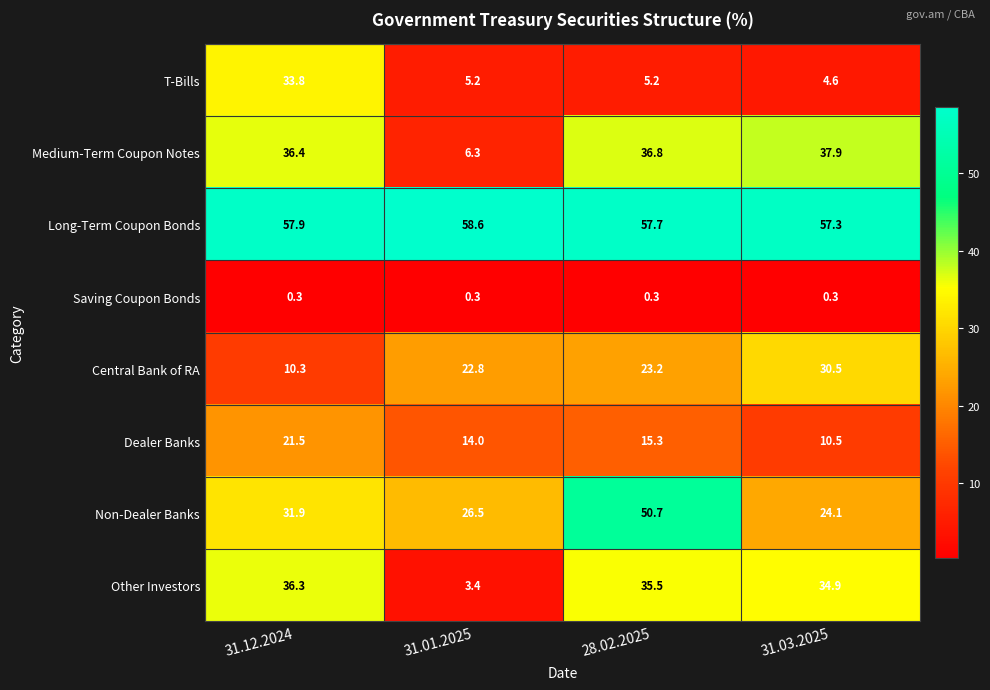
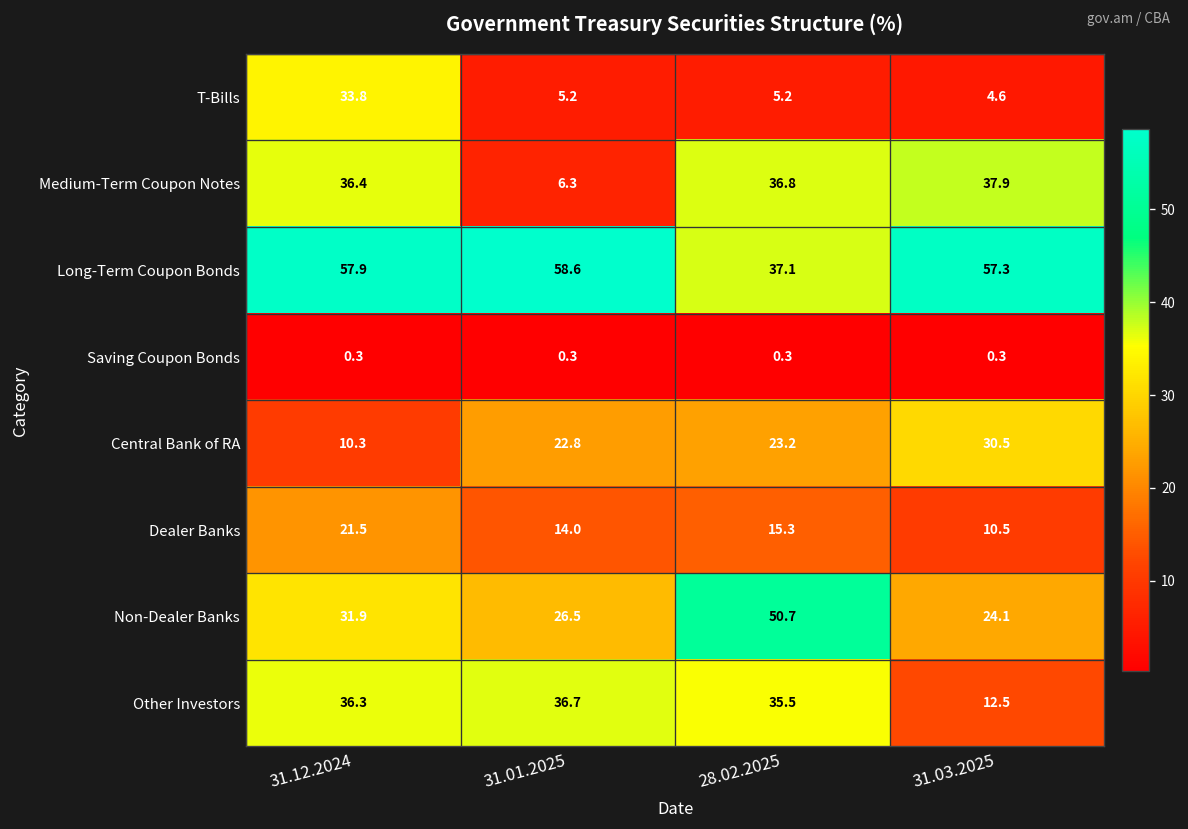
  {
    "T-Bills": {
      "31.12.2024": 33.8,
      "31.01.2025": 5.2,
      "28.02.2025": 5.2,
      "31.03.2025": 4.6
    },
    "Medium-Term Coupon Notes": {
      "31.12.2024": 36.4,
      "31.01.2025": 6.3,
      "28.02.2025": 36.8,
      "31.03.2025": 37.9
    },
    "Long-Term Coupon Bonds": {
      "31.12.2024": 57.9,
      "31.01.2025": 58.6,
-     "28.02.2025": 57.7,
+     "28.02.2025": 37.1,
      "31.03.2025": 57.3
    },
    "Saving Coupon Bonds": {
      "31.12.2024": 0.3,
      "31.01.2025": 0.3,
      "28.02.2025": 0.3,
      "31.03.2025": 0.3
    },
    "Central Bank of RA": {
      "31.12.2024": 10.3,
      "31.01.2025": 22.8,
      "28.02.2025": 23.2,
      "31.03.2025": 30.5
    },
    "Dealer Banks": {
      "31.12.2024": 21.5,
      "31.01.2025": 14.0,
      "28.02.2025": 15.3,
      "31.03.2025": 10.5
    },
    "Non-Dealer Banks": {
      "31.12.2024": 31.9,
      "31.01.2025": 26.5,
      "28.02.2025": 50.7,
      "31.03.2025": 24.1
    },
    "Other Investors": {
      "31.12.2024": 36.3,
-     "31.01.2025": 3.4,
+     "31.01.2025": 36.7,
      "28.02.2025": 35.5,
-     "31.03.2025": 34.9
+     "31.03.2025": 12.5
    }
  }
